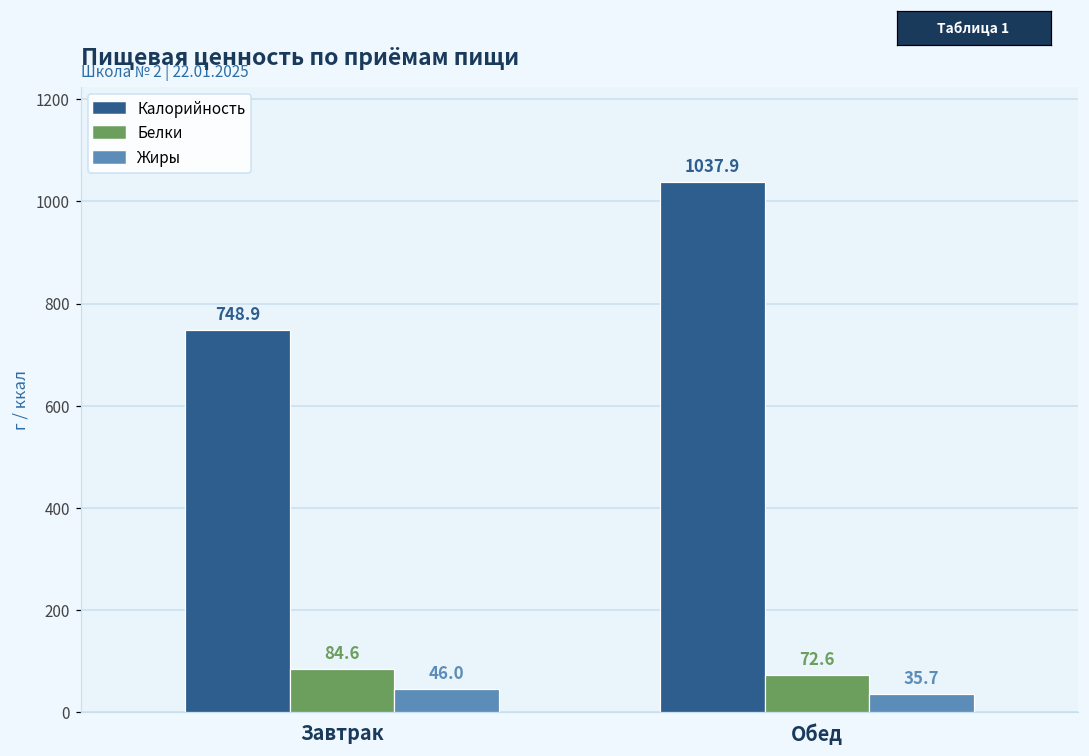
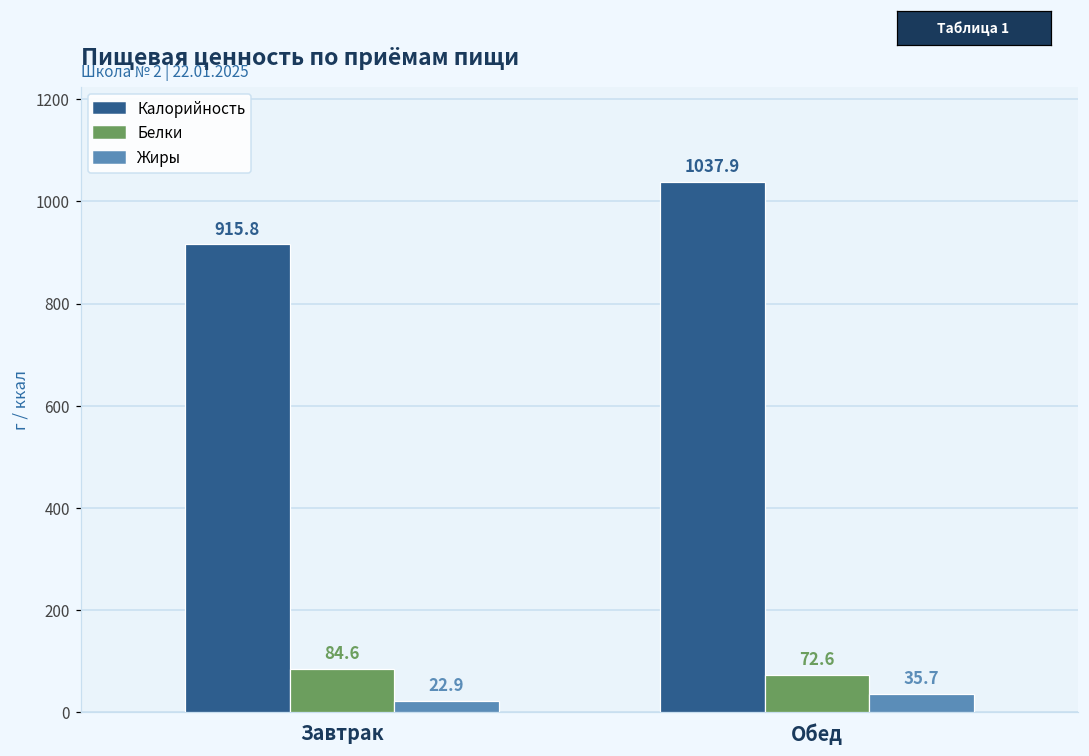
  {
    "Калорийность": {
-     "Завтрак": 748.9,
+     "Завтрак": 915.8,
      "Обед": 1037.9
    },
    "Белки": {
      "Завтрак": 84.6,
      "Обед": 72.6
    },
    "Жиры": {
-     "Завтрак": 46.0,
+     "Завтрак": 22.9,
      "Обед": 35.7
    }
  }
